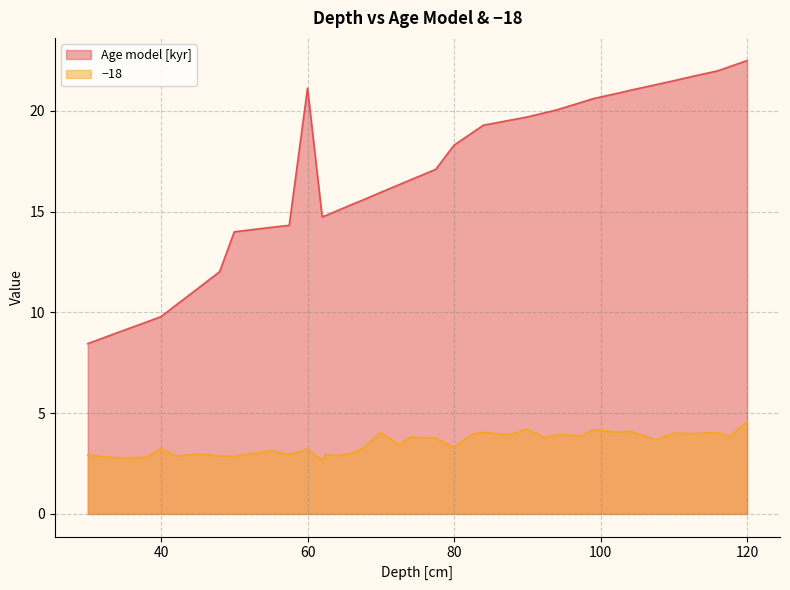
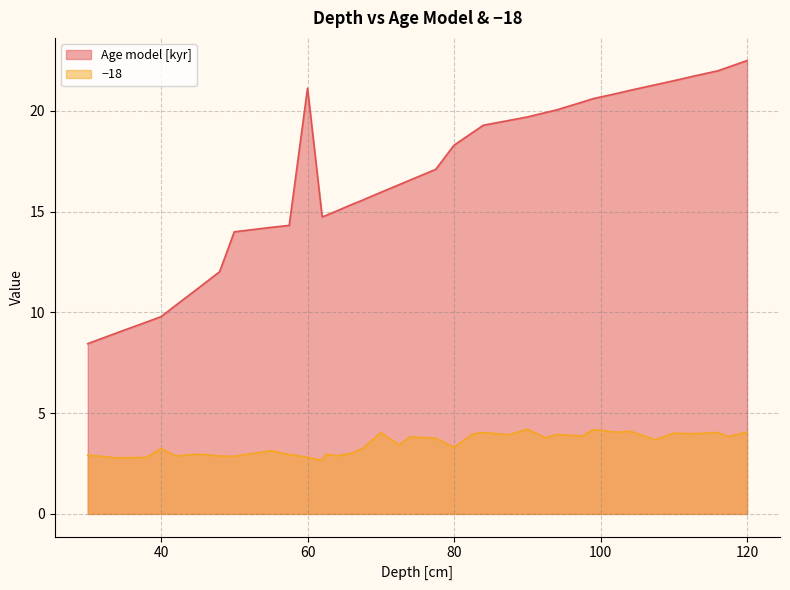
  {
    "Age model [kyr]": {
      "40": 9.8,
      "60": 21.1,
      "80": 18.3,
      "120": 22.5
    },
    "−18": {
      "40": 3.2,
-     "60": 3.2,
+     "60": 2.8,
      "80": 3.3,
-     "120": 4.6
+     "120": 4.1
    }
  }
